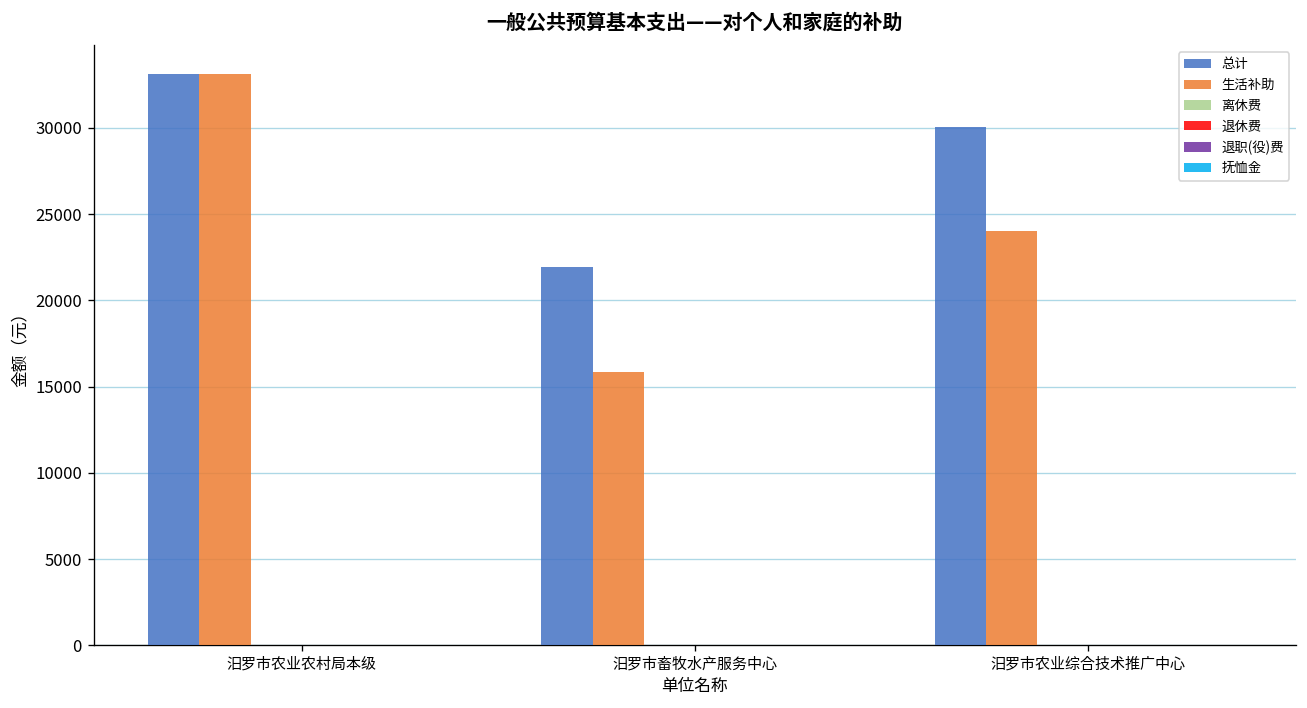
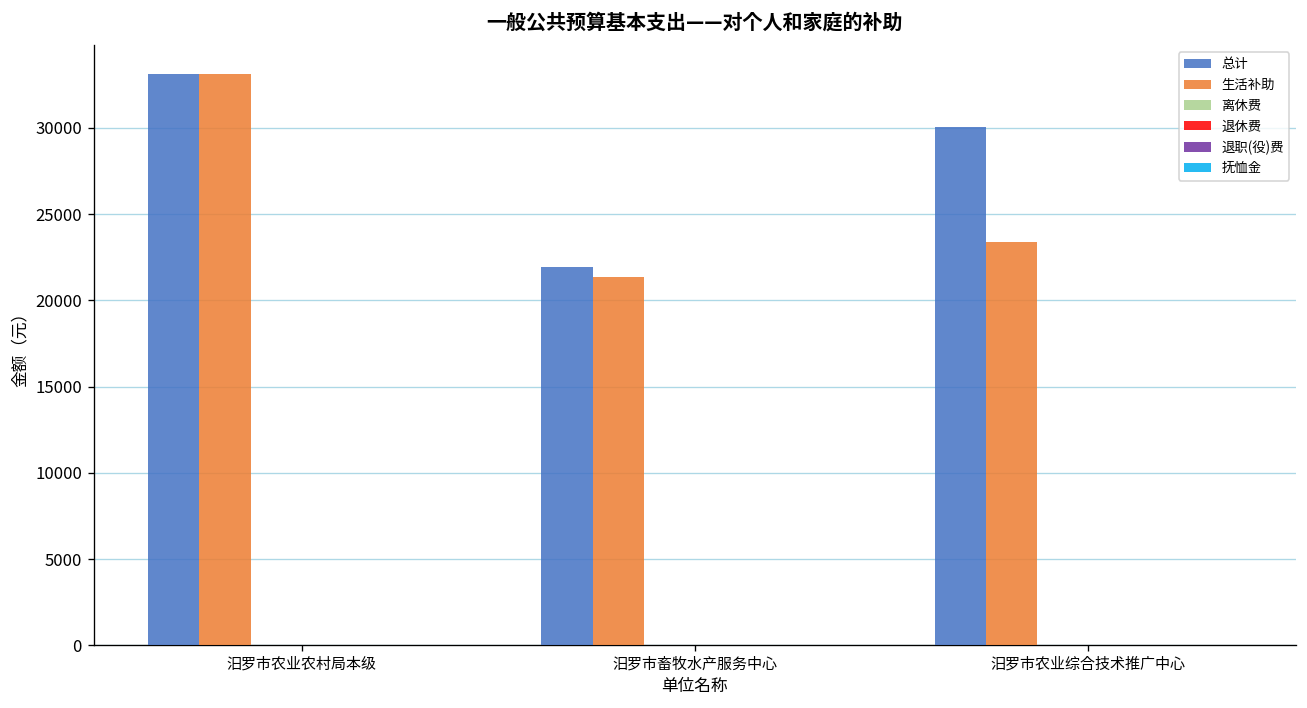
  {
    "总计": {
      "汨罗市农业农村局本级": 33100,
      "汨罗市畜牧水产服务中心": 21900,
      "汨罗市农业综合技术推广中心": 30100
    },
    "生活补助": {
      "汨罗市农业农村局本级": 33100,
-     "汨罗市畜牧水产服务中心": 15800,
-     "汨罗市农业综合技术推广中心": 24000
+     "汨罗市畜牧水产服务中心": 21400,
+     "汨罗市农业综合技术推广中心": 23400
    },
    "离休费": {
      "汨罗市农业农村局本级": 0,
      "汨罗市畜牧水产服务中心": 0,
      "汨罗市农业综合技术推广中心": 0
    },
    "退休费": {
      "汨罗市农业农村局本级": 0,
      "汨罗市畜牧水产服务中心": 0,
      "汨罗市农业综合技术推广中心": 0
    },
    "退职(役)费": {
      "汨罗市农业农村局本级": 0,
      "汨罗市畜牧水产服务中心": 0,
      "汨罗市农业综合技术推广中心": 0
    },
    "抚恤金": {
      "汨罗市农业农村局本级": 0,
      "汨罗市畜牧水产服务中心": 0,
      "汨罗市农业综合技术推广中心": 0
    }
  }
